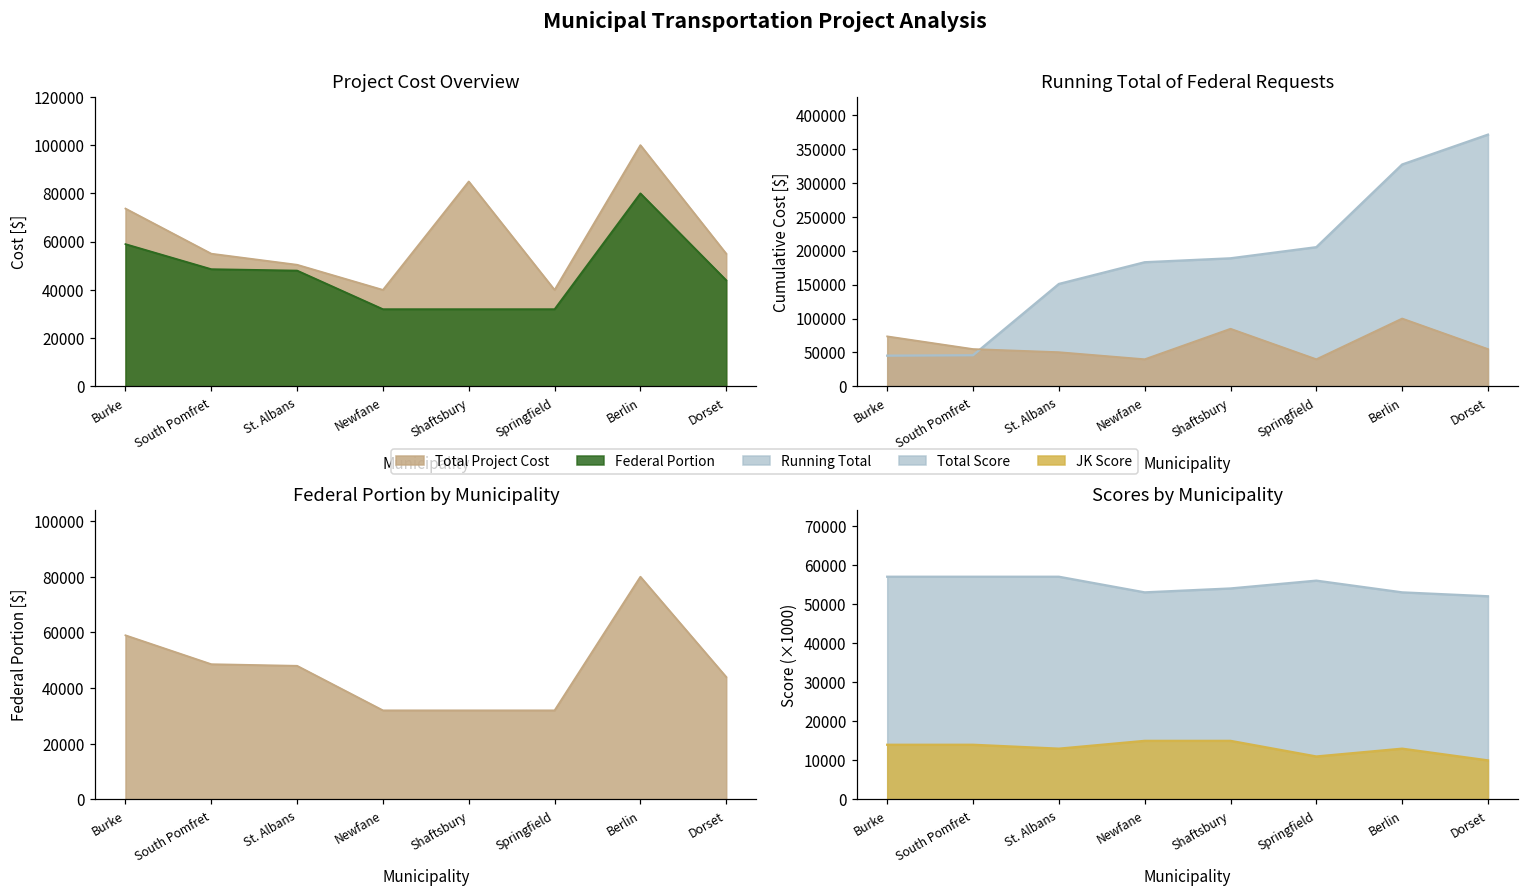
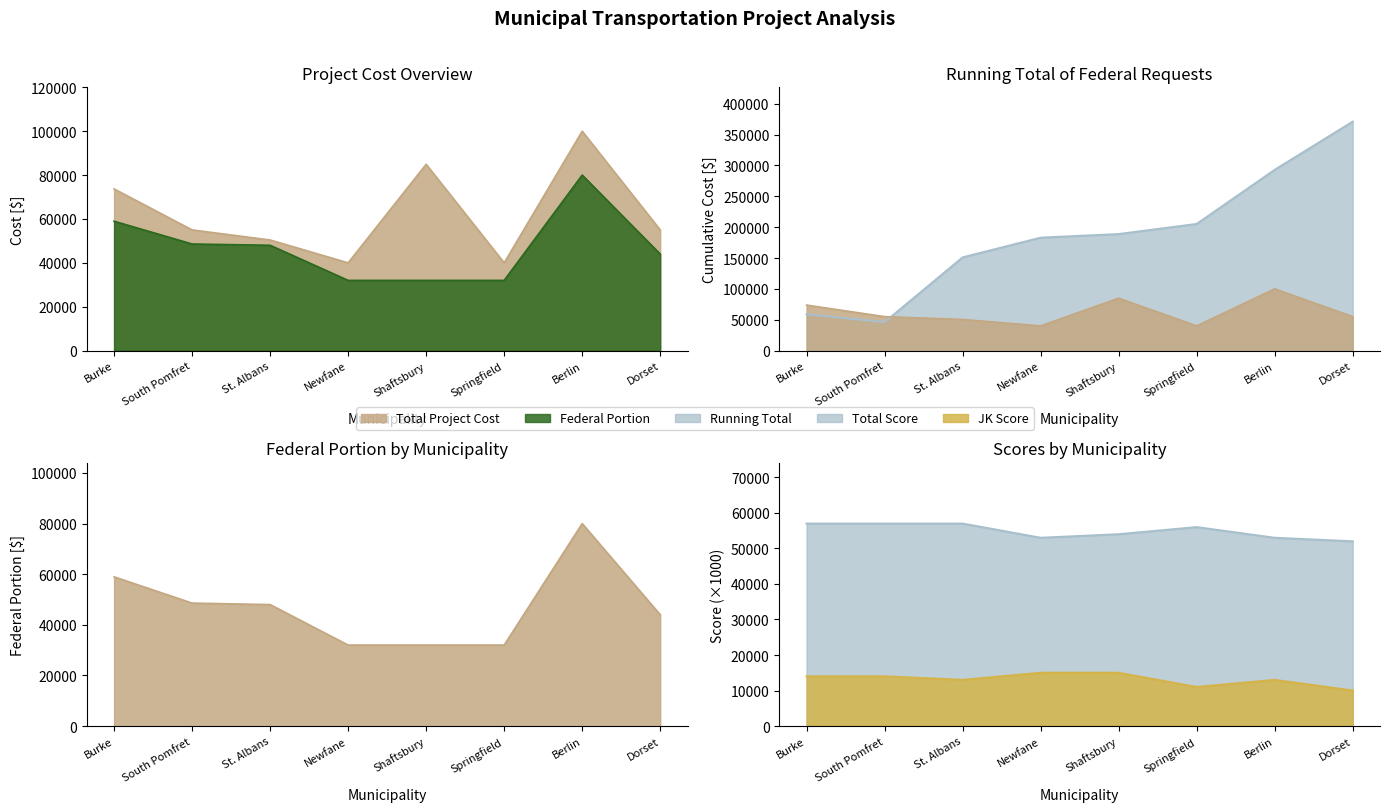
  {
    "Project Cost Overview": {
      "Total Project Cost": {
        "Burke": 74000,
        "South Pomfret": 55000,
        "St. Albans": 50000,
        "Newfane": 40000,
        "Shaftsbury": 85000,
        "Springfield": 40000,
        "Berlin": 100000,
        "Dorset": 55000
      },
      "Federal Portion": {
        "Burke": 59000,
        "South Pomfret": 49000,
        "St. Albans": 48000,
        "Newfane": 32000,
        "Shaftsbury": 32000,
        "Springfield": 32000,
        "Berlin": 80000,
        "Dorset": 44000
      }
    },
    "Running Total of Federal Requests": {
      "Running Total": {
-       "Burke": 50000,
+       "Burke": 60000,
        "South Pomfret": 50000,
        "St. Albans": 150000,
        "Newfane": 180000,
        "Shaftsbury": 190000,
        "Springfield": 210000,
-       "Berlin": 330000,
+       "Berlin": 290000,
        "Dorset": 370000
      },
      "Total Project Cost": {
        "Burke": 70000,
        "South Pomfret": 60000,
        "St. Albans": 50000,
        "Newfane": 40000,
        "Shaftsbury": 80000,
        "Springfield": 40000,
        "Berlin": 100000,
        "Dorset": 60000
      }
    },
    "Federal Portion by Municipality": {
      "Burke": 59000,
      "South Pomfret": 49000,
      "St. Albans": 48000,
      "Newfane": 32000,
      "Shaftsbury": 32000,
      "Springfield": 32000,
      "Berlin": 80000,
      "Dorset": 44000
    },
    "Scores by Municipality": {
      "Total Score": {
        "Burke": 57000,
        "South Pomfret": 57000,
        "St. Albans": 57000,
        "Newfane": 53000,
        "Shaftsbury": 54000,
        "Springfield": 56000,
        "Berlin": 53000,
        "Dorset": 52000
      },
      "JK Score": {
        "Burke": 14000,
        "South Pomfret": 14000,
        "St. Albans": 13000,
        "Newfane": 15000,
        "Shaftsbury": 15000,
        "Springfield": 11000,
        "Berlin": 13000,
        "Dorset": 10000
      }
    }
  }
